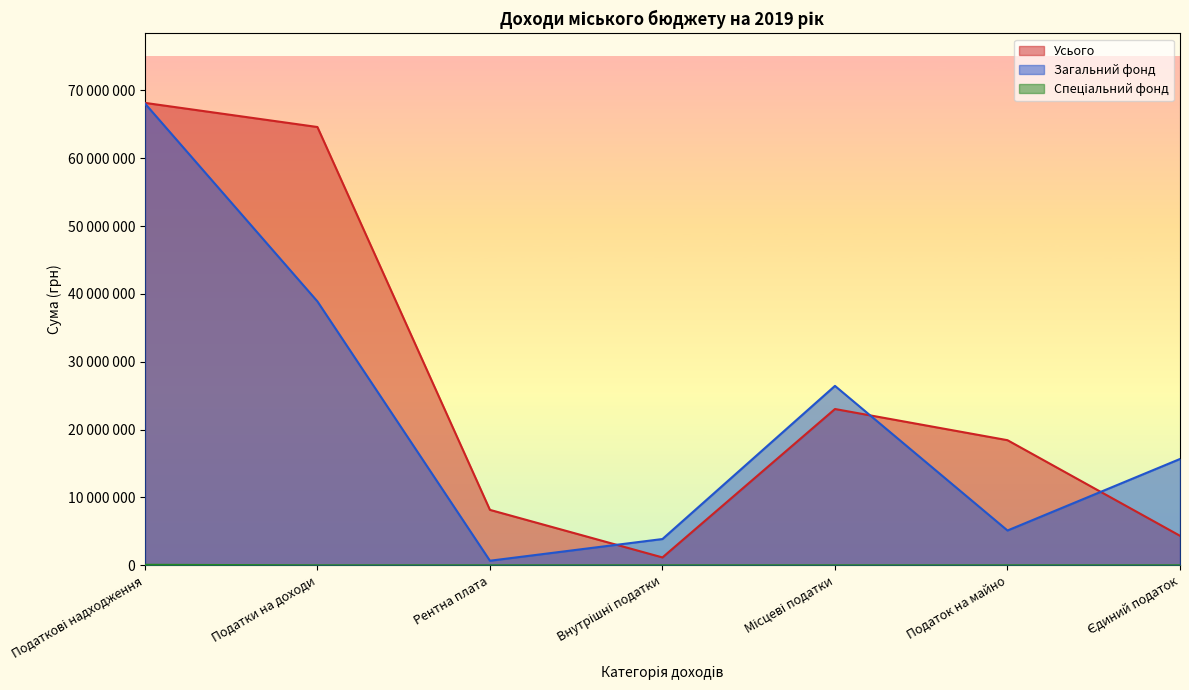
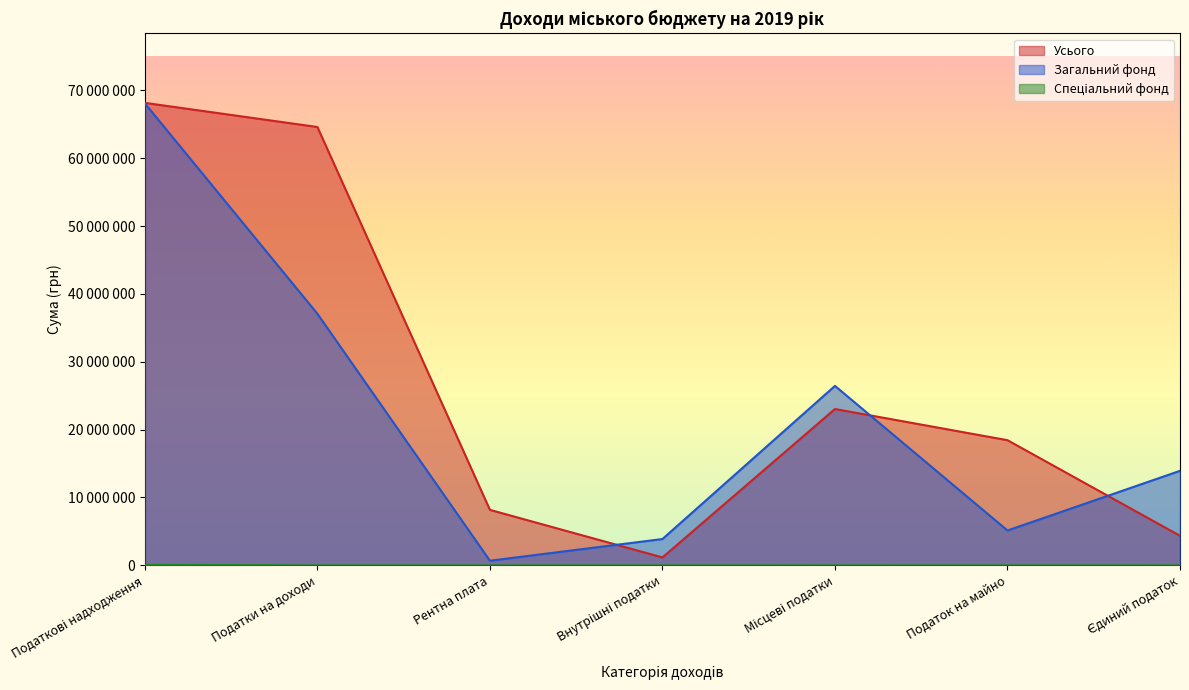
  {
    "Усього": {
      "Податки на доходи": 65000000,
      "Рентна плата": 8000000,
      "Внутрішні податки": 1000000,
      "Місцеві податки": 23000000,
      "Податок на майно": 18000000,
      "Єдиний податок": 4000000
    },
    "Загальний фонд": {
-     "Податки на доходи": 39000000,
+     "Податки на доходи": 37000000,
      "Рентна плата": 1000000,
      "Внутрішні податки": 4000000,
      "Місцеві податки": 26000000,
      "Податок на майно": 5000000,
-     "Єдиний податок": 16000000
+     "Єдиний податок": 14000000
    },
    "Спеціальний фонд": {
      "Податкові надходження": 0,
      "Податки на доходи": 0,
      "Рентна плата": 0,
      "Внутрішні податки": 0,
      "Місцеві податки": 0,
      "Податок на майно": 0,
      "Єдиний податок": 0
    }
  }
